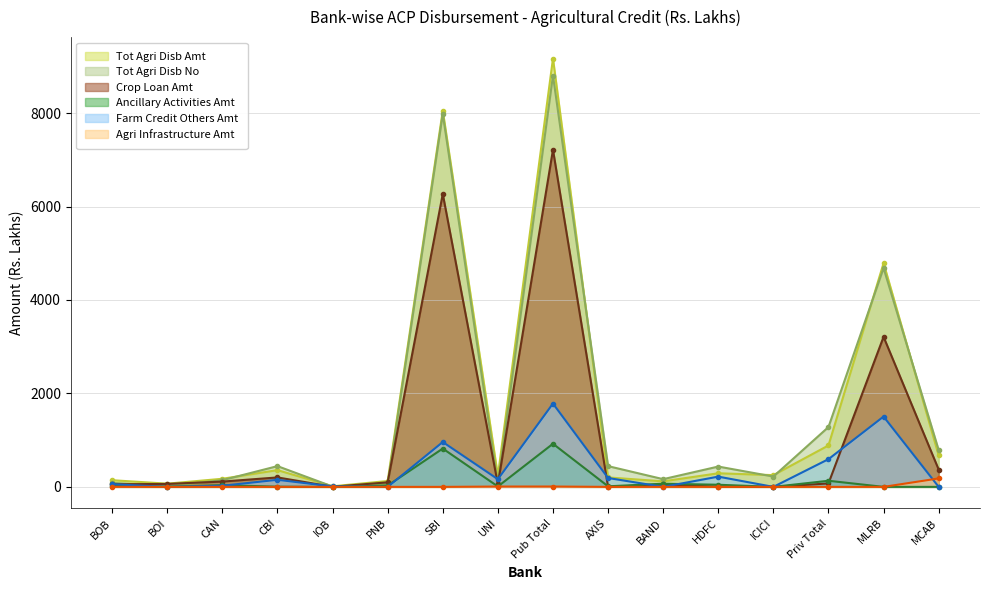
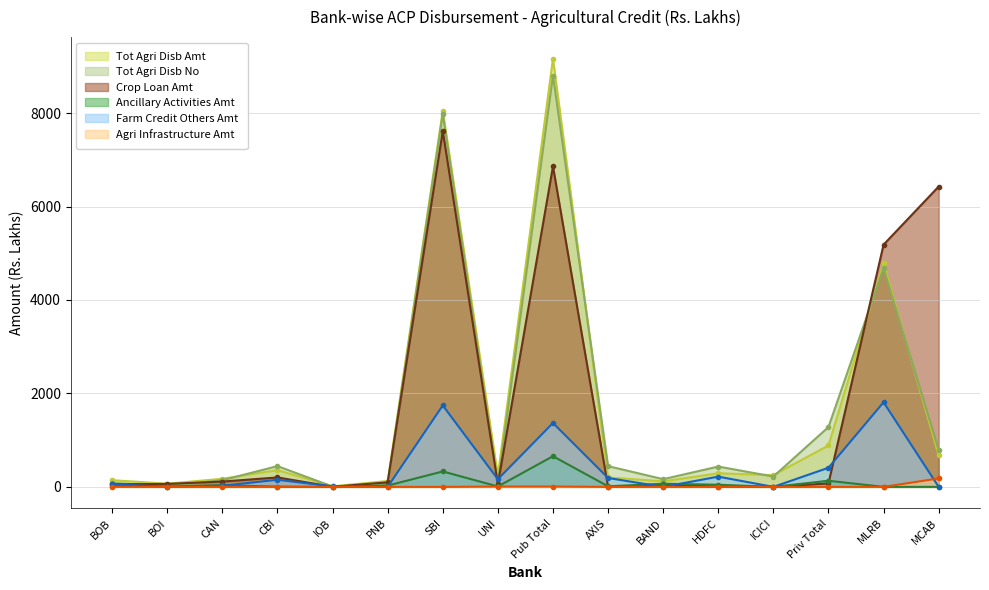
  {
    "Crop Loan Amt": {
-     "SBI": 6300,
-     "Pub Total": 7200,
+     "SBI": 7600,
+     "Pub Total": 6900,
      "Priv Total": 100,
-     "MLRB": 3200,
-     "MCAB": 400
+     "MLRB": 5200,
+     "MCAB": 6400
    },
    "Ancillary Activities Amt": {
-     "SBI": 800,
-     "Pub Total": 900,
+     "SBI": 300,
+     "Pub Total": 700,
      "Priv Total": 100
    },
    "Farm Credit Others Amt": {
-     "SBI": 1000,
+     "SBI": 1700,
      "UNI": 200,
-     "Pub Total": 1800,
+     "Pub Total": 1400,
      "HDFC": 200,
-     "Priv Total": 600,
-     "MLRB": 1500
+     "Priv Total": 400,
+     "MLRB": 1800
    }
  }
